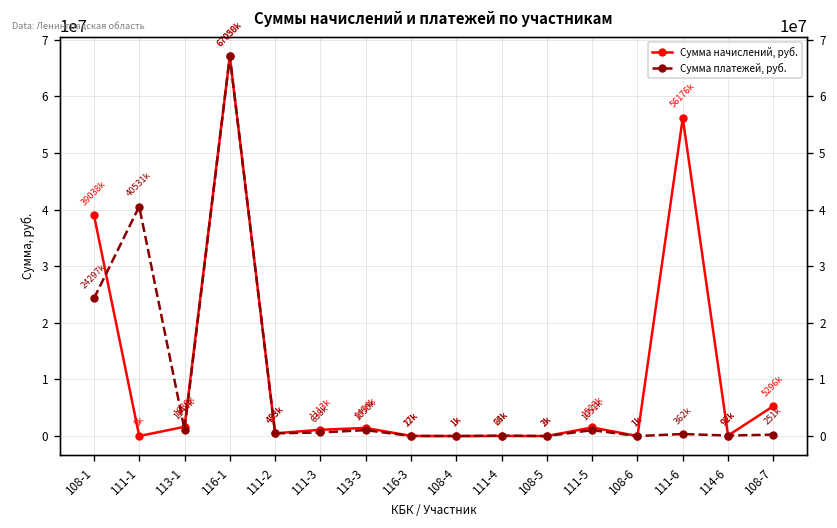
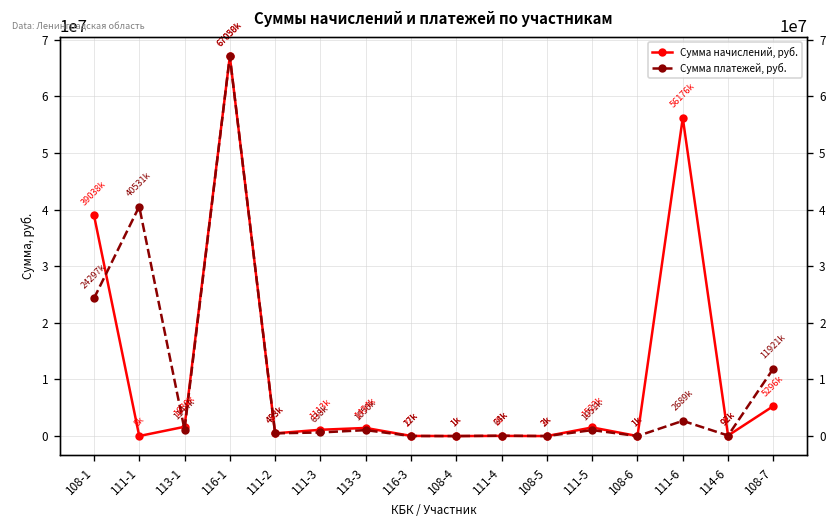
  {
    "Сумма начислений, руб.": {
      "108-1": "39038k",
      "111-1": "8k",
      "111-6": "56176k",
      "108-7": "5296k"
    },
    "Сумма платежей, руб.": {
      "108-1": "24297k",
      "111-1": "40531k",
-     "111-6": "362k",
-     "108-7": "251k"
+     "111-6": "2689k",
+     "108-7": "11921k"
    }
  }
